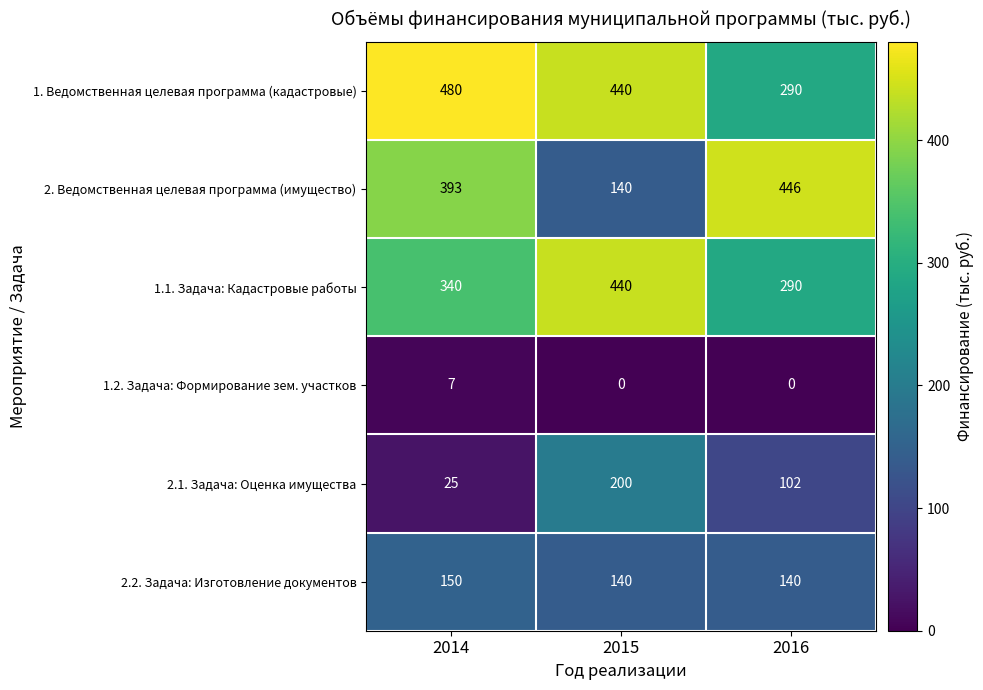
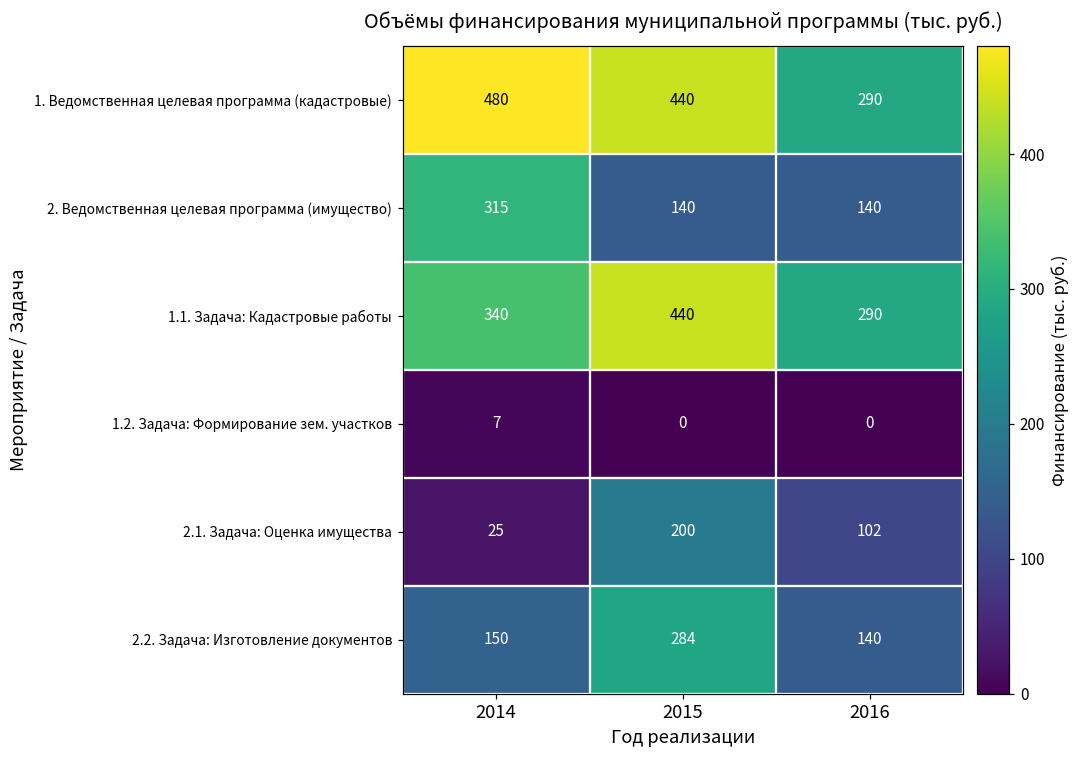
  {
    "1. Ведомственная целевая программа (кадастровые)": {
      "2014": 480,
      "2015": 440,
      "2016": 290
    },
    "2. Ведомственная целевая программа (имущество)": {
-     "2014": 393,
+     "2014": 315,
      "2015": 140,
-     "2016": 446
+     "2016": 140
    },
    "1.1. Задача: Кадастровые работы": {
      "2014": 340,
      "2015": 440,
      "2016": 290
    },
    "1.2. Задача: Формирование зем. участков": {
      "2014": 7,
      "2015": 0,
      "2016": 0
    },
    "2.1. Задача: Оценка имущества": {
      "2014": 25,
      "2015": 200,
      "2016": 102
    },
    "2.2. Задача: Изготовление документов": {
      "2014": 150,
-     "2015": 140,
+     "2015": 284,
      "2016": 140
    }
  }
